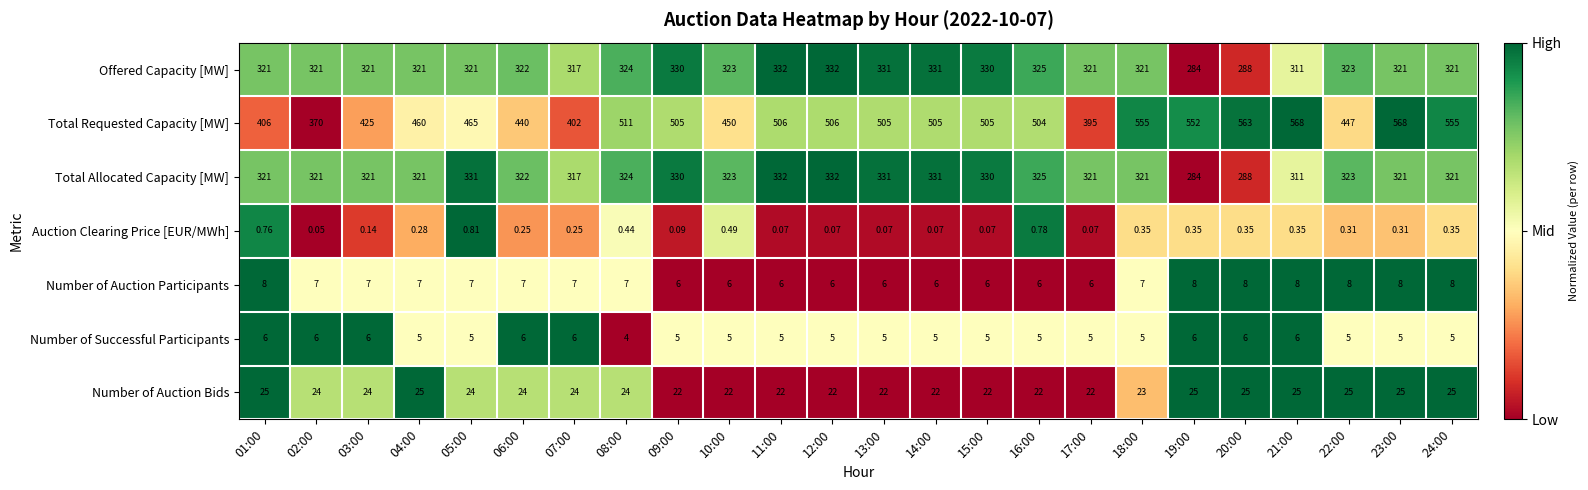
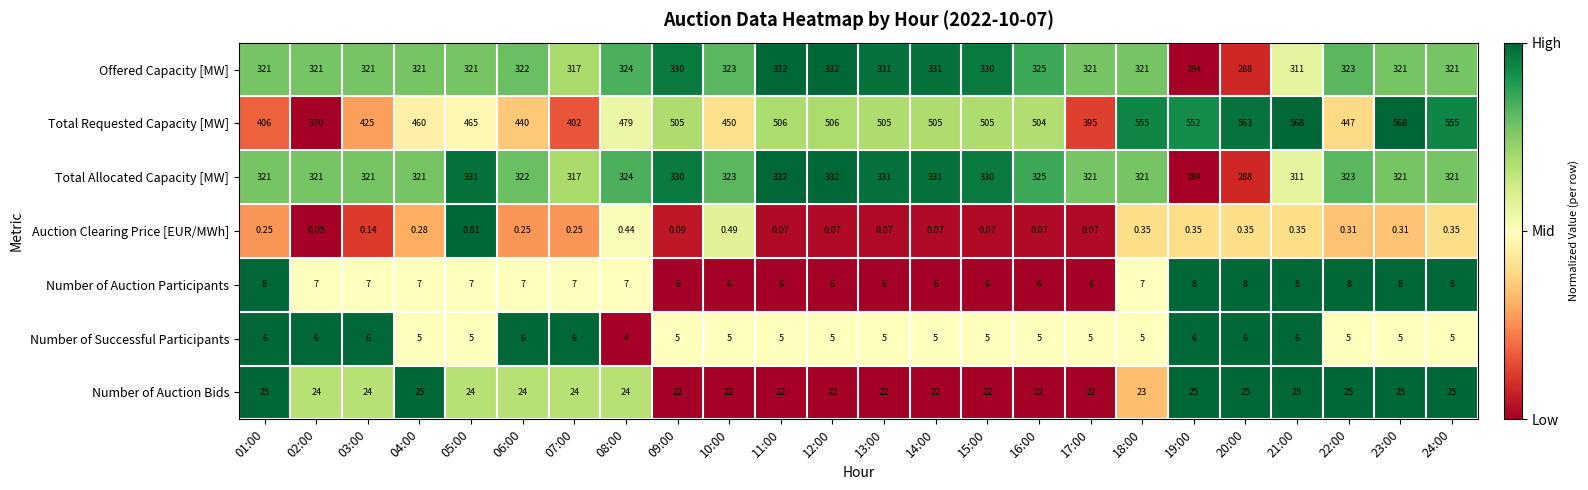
  {
    "Offered Capacity [MW]": {
      "01:00": 321,
      "02:00": 321,
      "03:00": 321,
      "04:00": 321,
      "05:00": 321,
      "06:00": 322,
      "07:00": 317,
      "08:00": 324,
      "09:00": 330,
      "10:00": 323,
      "11:00": 332,
      "12:00": 332,
      "13:00": 331,
      "14:00": 331,
      "15:00": 330,
      "16:00": 325,
      "17:00": 321,
      "18:00": 321,
      "19:00": 284,
      "20:00": 288,
      "21:00": 311,
      "22:00": 323,
      "23:00": 321,
      "24:00": 321
    },
    "Total Requested Capacity [MW]": {
      "01:00": 406,
      "02:00": 370,
      "03:00": 425,
      "04:00": 460,
      "05:00": 465,
      "06:00": 440,
      "07:00": 402,
-     "08:00": 511,
+     "08:00": 479,
      "09:00": 505,
      "10:00": 450,
      "11:00": 506,
      "12:00": 506,
      "13:00": 505,
      "14:00": 505,
      "15:00": 505,
      "16:00": 504,
      "17:00": 395,
      "18:00": 555,
      "19:00": 552,
      "20:00": 563,
      "21:00": 568,
      "22:00": 447,
      "23:00": 568,
      "24:00": 555
    },
    "Total Allocated Capacity [MW]": {
      "01:00": 321,
      "02:00": 321,
      "03:00": 321,
      "04:00": 321,
      "05:00": 331,
      "06:00": 322,
      "07:00": 317,
      "08:00": 324,
      "09:00": 330,
      "10:00": 323,
      "11:00": 332,
      "12:00": 332,
      "13:00": 331,
      "14:00": 331,
      "15:00": 330,
      "16:00": 325,
      "17:00": 321,
      "18:00": 321,
      "19:00": 284,
      "20:00": 288,
      "21:00": 311,
      "22:00": 323,
      "23:00": 321,
      "24:00": 321
    },
    "Auction Clearing Price [EUR/MWh]": {
-     "01:00": 0.76,
+     "01:00": 0.25,
      "02:00": 0.05,
      "03:00": 0.14,
      "04:00": 0.28,
      "05:00": 0.81,
      "06:00": 0.25,
      "07:00": 0.25,
      "08:00": 0.44,
      "09:00": 0.09,
      "10:00": 0.49,
      "11:00": 0.07,
      "12:00": 0.07,
      "13:00": 0.07,
      "14:00": 0.07,
      "15:00": 0.07,
-     "16:00": 0.78,
+     "16:00": 0.07,
      "17:00": 0.07,
      "18:00": 0.35,
      "19:00": 0.35,
      "20:00": 0.35,
      "21:00": 0.35,
      "22:00": 0.31,
      "23:00": 0.31,
      "24:00": 0.35
    },
    "Number of Auction Participants": {
      "01:00": 8,
      "02:00": 7,
      "03:00": 7,
      "04:00": 7,
      "05:00": 7,
      "06:00": 7,
      "07:00": 7,
      "08:00": 7,
      "09:00": 6,
      "10:00": 6,
      "11:00": 6,
      "12:00": 6,
      "13:00": 6,
      "14:00": 6,
      "15:00": 6,
      "16:00": 6,
      "17:00": 6,
      "18:00": 7,
      "19:00": 8,
      "20:00": 8,
      "21:00": 8,
      "22:00": 8,
      "23:00": 8,
      "24:00": 8
    },
    "Number of Successful Participants": {
      "01:00": 6,
      "02:00": 6,
      "03:00": 6,
      "04:00": 5,
      "05:00": 5,
      "06:00": 6,
      "07:00": 6,
      "08:00": 4,
      "09:00": 5,
      "10:00": 5,
      "11:00": 5,
      "12:00": 5,
      "13:00": 5,
      "14:00": 5,
      "15:00": 5,
      "16:00": 5,
      "17:00": 5,
      "18:00": 5,
      "19:00": 6,
      "20:00": 6,
      "21:00": 6,
      "22:00": 5,
      "23:00": 5,
      "24:00": 5
    },
    "Number of Auction Bids": {
      "01:00": 25,
      "02:00": 24,
      "03:00": 24,
      "04:00": 25,
      "05:00": 24,
      "06:00": 24,
      "07:00": 24,
      "08:00": 24,
      "09:00": 22,
      "10:00": 22,
      "11:00": 22,
      "12:00": 22,
      "13:00": 22,
      "14:00": 22,
      "15:00": 22,
      "16:00": 22,
      "17:00": 22,
      "18:00": 23,
      "19:00": 25,
      "20:00": 25,
      "21:00": 25,
      "22:00": 25,
      "23:00": 25,
      "24:00": 25
    }
  }
